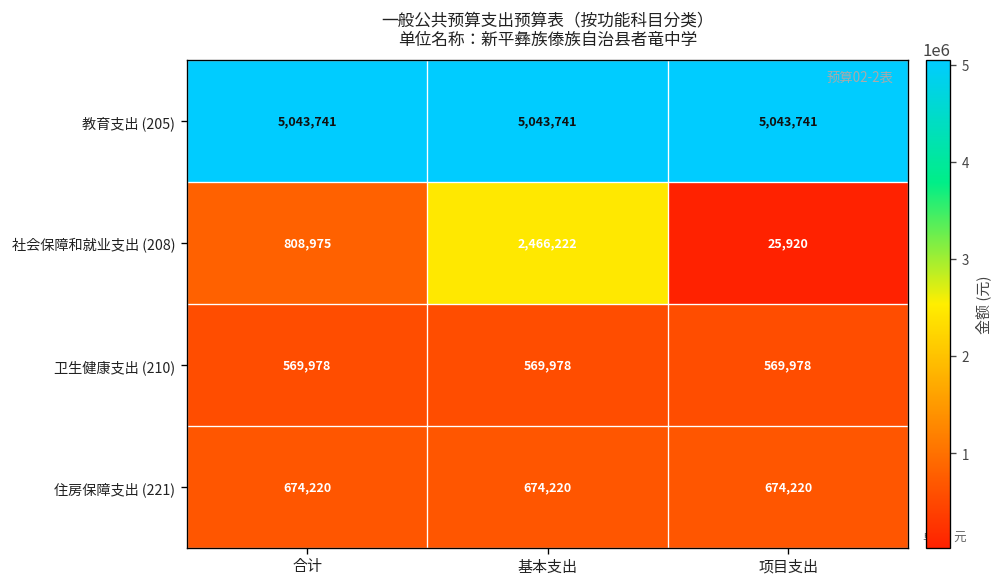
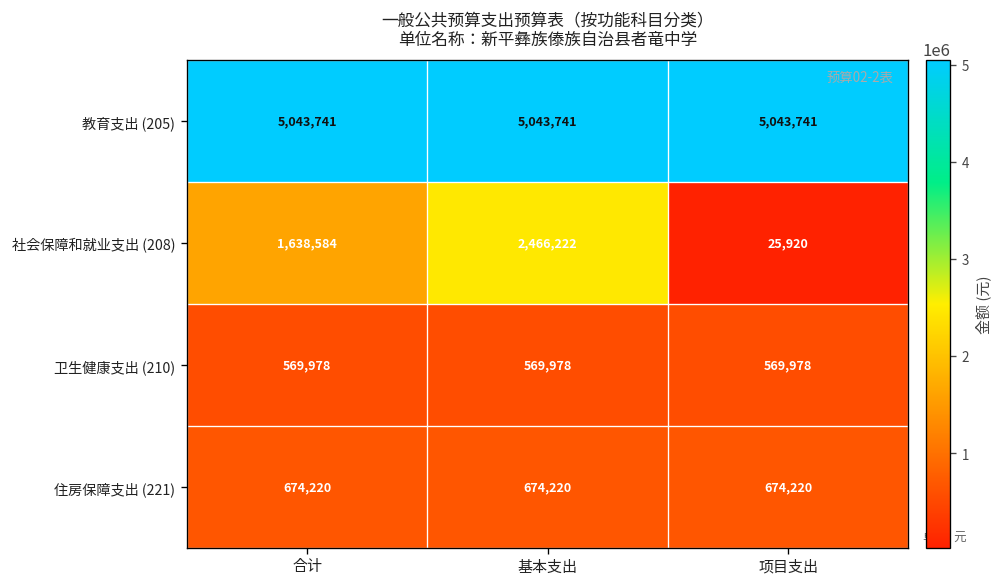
  {
    "教育支出 (205)": {
      "合计": "5,043,741",
      "基本支出": "5,043,741"
    },
    "社会保障和就业支出 (208)": {
-     "合计": "808,975",
+     "合计": "1,638,584",
      "基本支出": "2,466,222",
      "项目支出": "25,920"
    },
    "卫生健康支出 (210)": {
      "合计": "569,978",
      "基本支出": "569,978",
      "项目支出": "569,978"
    },
    "住房保障支出 (221)": {
      "合计": "674,220",
      "基本支出": "674,220",
      "项目支出": "674,220"
    }
  }
